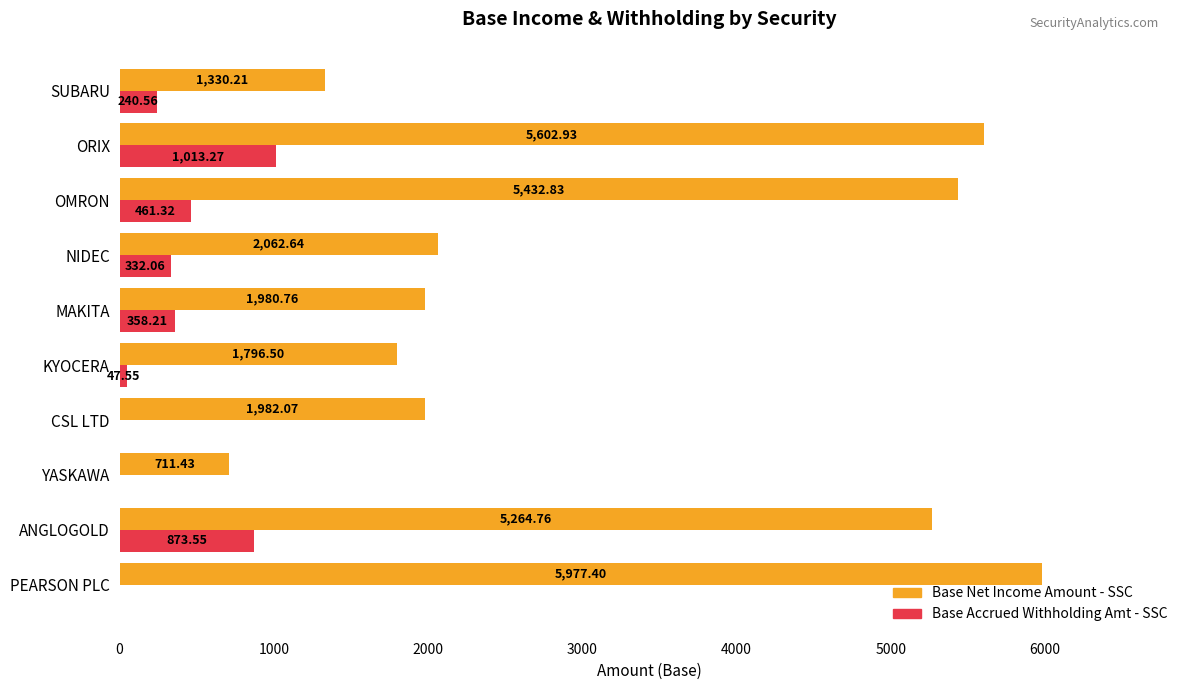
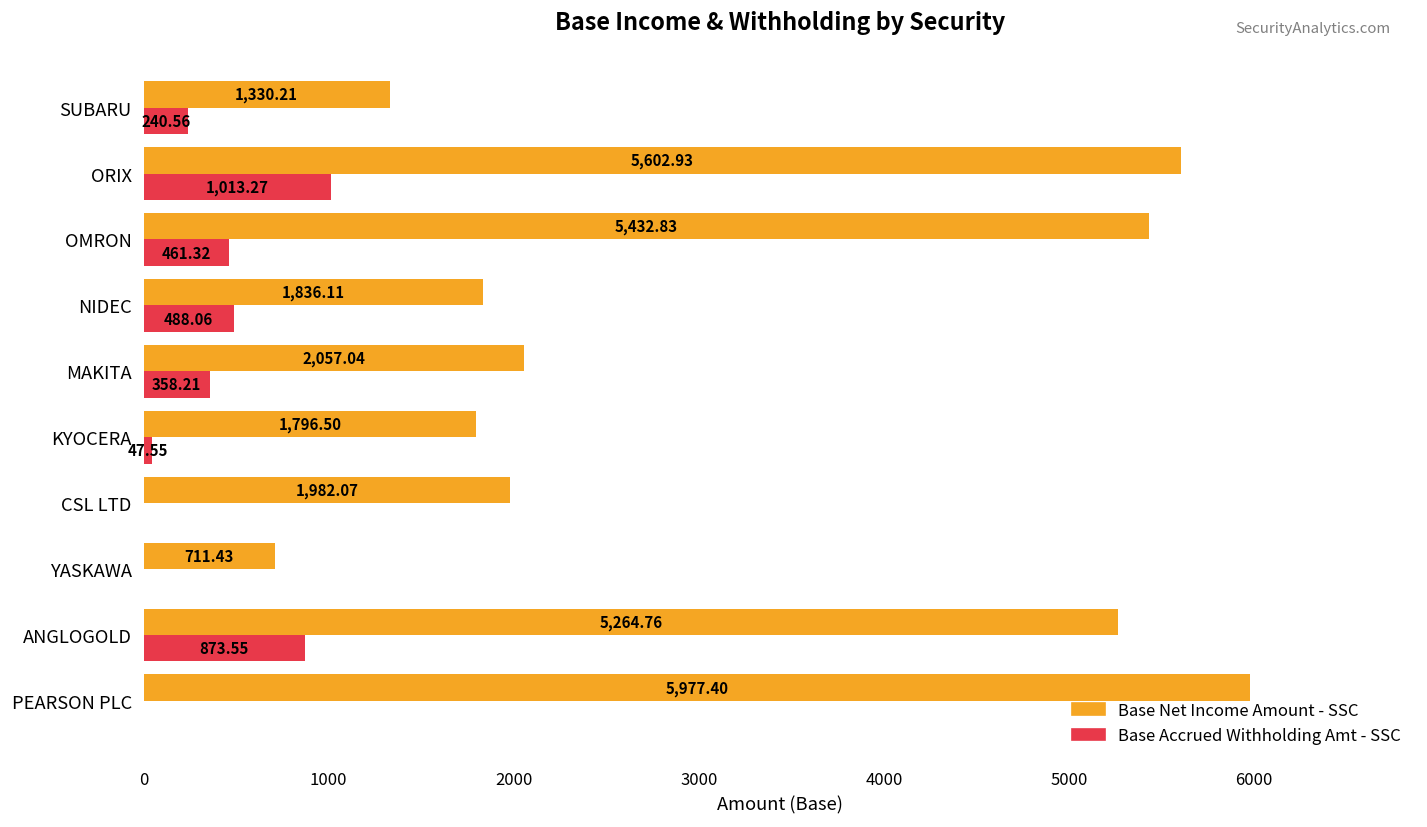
  {
    "Base Net Income Amount - SSC": {
      "SUBARU": "1,330.21",
      "ORIX": "5,602.93",
      "OMRON": "5,432.83",
-     "NIDEC": "2,062.64",
-     "MAKITA": "1,980.76",
+     "NIDEC": "1,836.11",
+     "MAKITA": "2,057.04",
      "KYOCERA": "1,796.50",
      "CSL LTD": "1,982.07",
      "YASKAWA": "711.43",
      "ANGLOGOLD": "5,264.76",
      "PEARSON PLC": "5,977.40"
    },
    "Base Accrued Withholding Amt - SSC": {
      "SUBARU": "240.56",
      "ORIX": "1,013.27",
      "OMRON": "461.32",
-     "NIDEC": "332.06",
+     "NIDEC": "488.06",
      "MAKITA": "358.21",
      "KYOCERA": "47.55",
      "ANGLOGOLD": "873.55"
    }
  }
